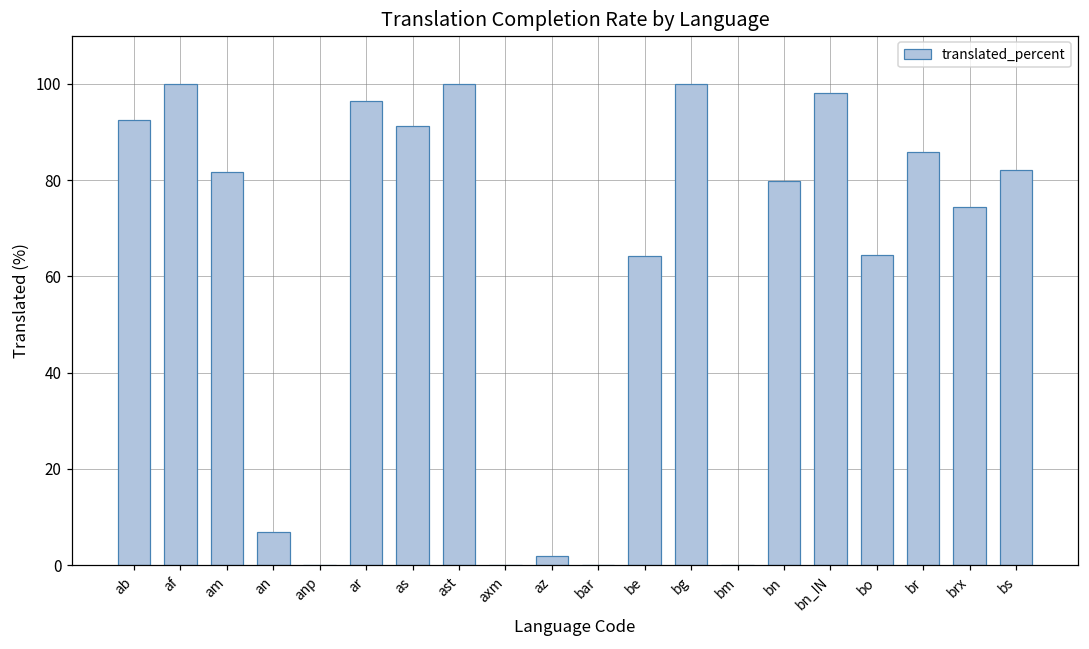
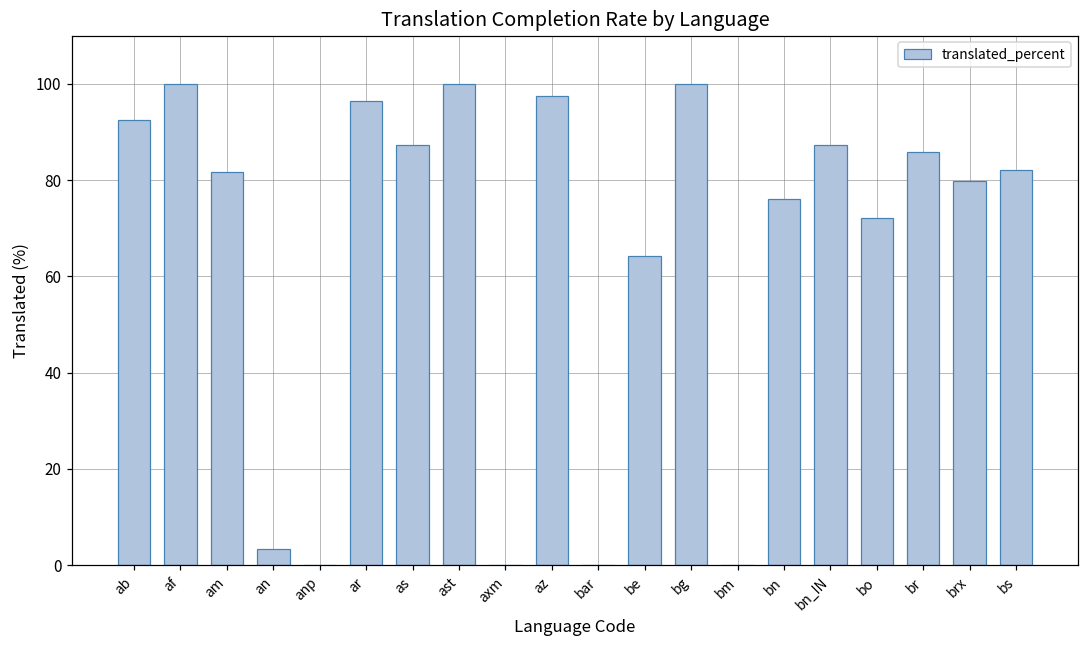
  {
    "ab": 93,
    "af": 100,
    "am": 82,
-   "an": 7,
+   "an": 3,
    "anp": 0,
    "ar": 96,
-   "as": 91,
+   "as": 87,
    "ast": 100,
    "axm": 0,
-   "az": 2,
+   "az": 97,
    "bar": 0,
    "be": 64,
    "bg": 100,
    "bm": 0,
-   "bn": 80,
-   "bn_IN": 98,
-   "bo": 64,
+   "bn": 76,
+   "bn_IN": 87,
+   "bo": 72,
    "br": 86,
-   "brx": 75,
+   "brx": 80,
    "bs": 82
  }
